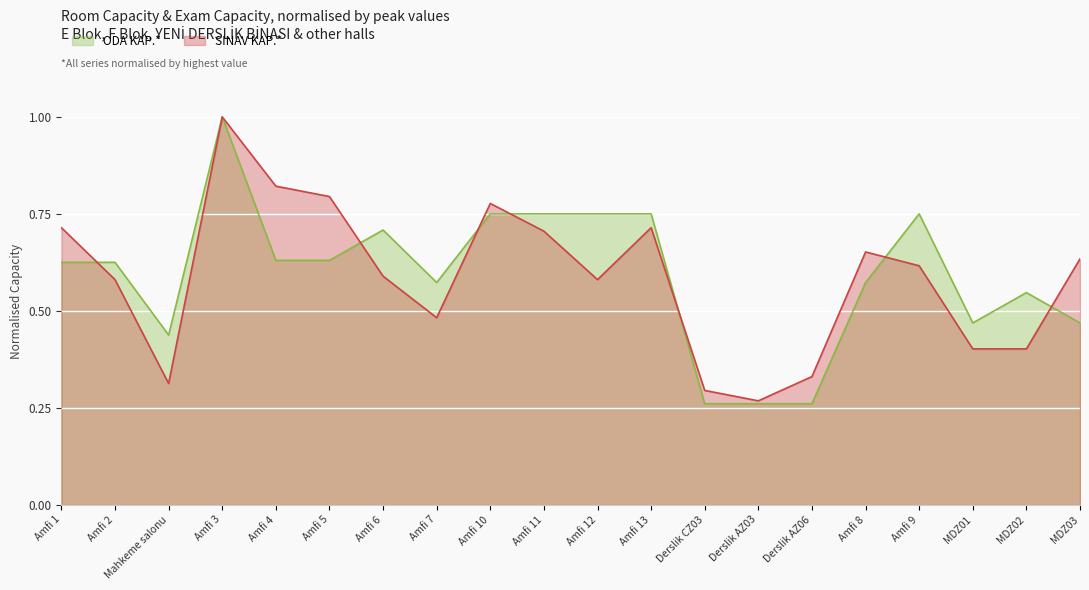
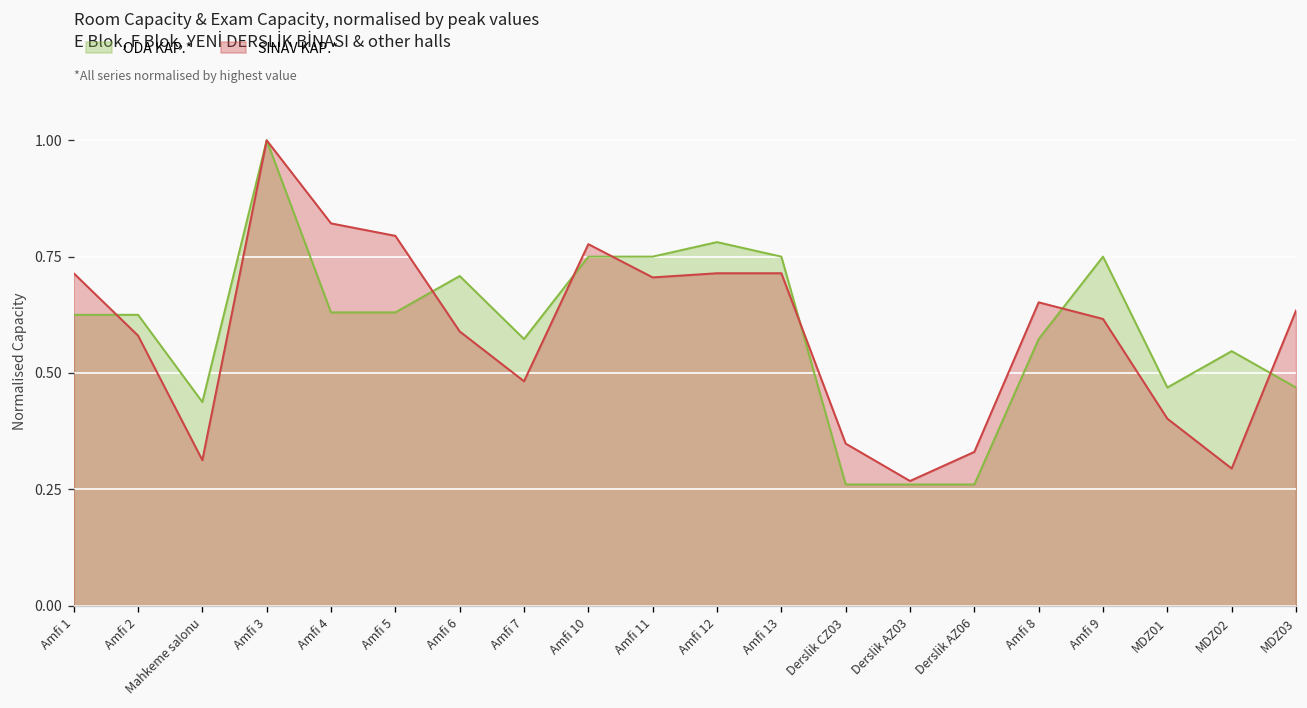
  {
    "ODA KAP.*": {
      "Amfi 1": 0.63,
      "Amfi 2": 0.63,
      "Mahkeme salonu": 0.44,
      "Amfi 4": 0.63,
      "Amfi 5": 0.63,
      "Amfi 6": 0.71,
      "Amfi 7": 0.57,
      "Amfi 10": 0.75,
      "Amfi 11": 0.75,
-     "Amfi 12": 0.75,
+     "Amfi 12": 0.78,
      "Amfi 13": 0.75,
      "Derslik CZ03": 0.26,
      "Derslik AZ03": 0.26,
      "Derslik AZ06": 0.26,
      "Amfi 8": 0.57,
      "Amfi 9": 0.75,
      "MDZ01": 0.47,
      "MDZ02": 0.55,
      "MDZ03": 0.47
    },
    "SINAV KAP.*": {
      "Amfi 1": 0.71,
      "Amfi 2": 0.58,
      "Mahkeme salonu": 0.31,
      "Amfi 4": 0.82,
      "Amfi 5": 0.79,
      "Amfi 6": 0.59,
      "Amfi 7": 0.48,
      "Amfi 10": 0.78,
      "Amfi 11": 0.71,
-     "Amfi 12": 0.58,
+     "Amfi 12": 0.71,
      "Amfi 13": 0.71,
-     "Derslik CZ03": 0.29,
+     "Derslik CZ03": 0.35,
      "Derslik AZ03": 0.27,
      "Derslik AZ06": 0.33,
      "Amfi 8": 0.65,
      "Amfi 9": 0.62,
      "MDZ01": 0.40,
-     "MDZ02": 0.40,
+     "MDZ02": 0.29,
      "MDZ03": 0.63
    }
  }
